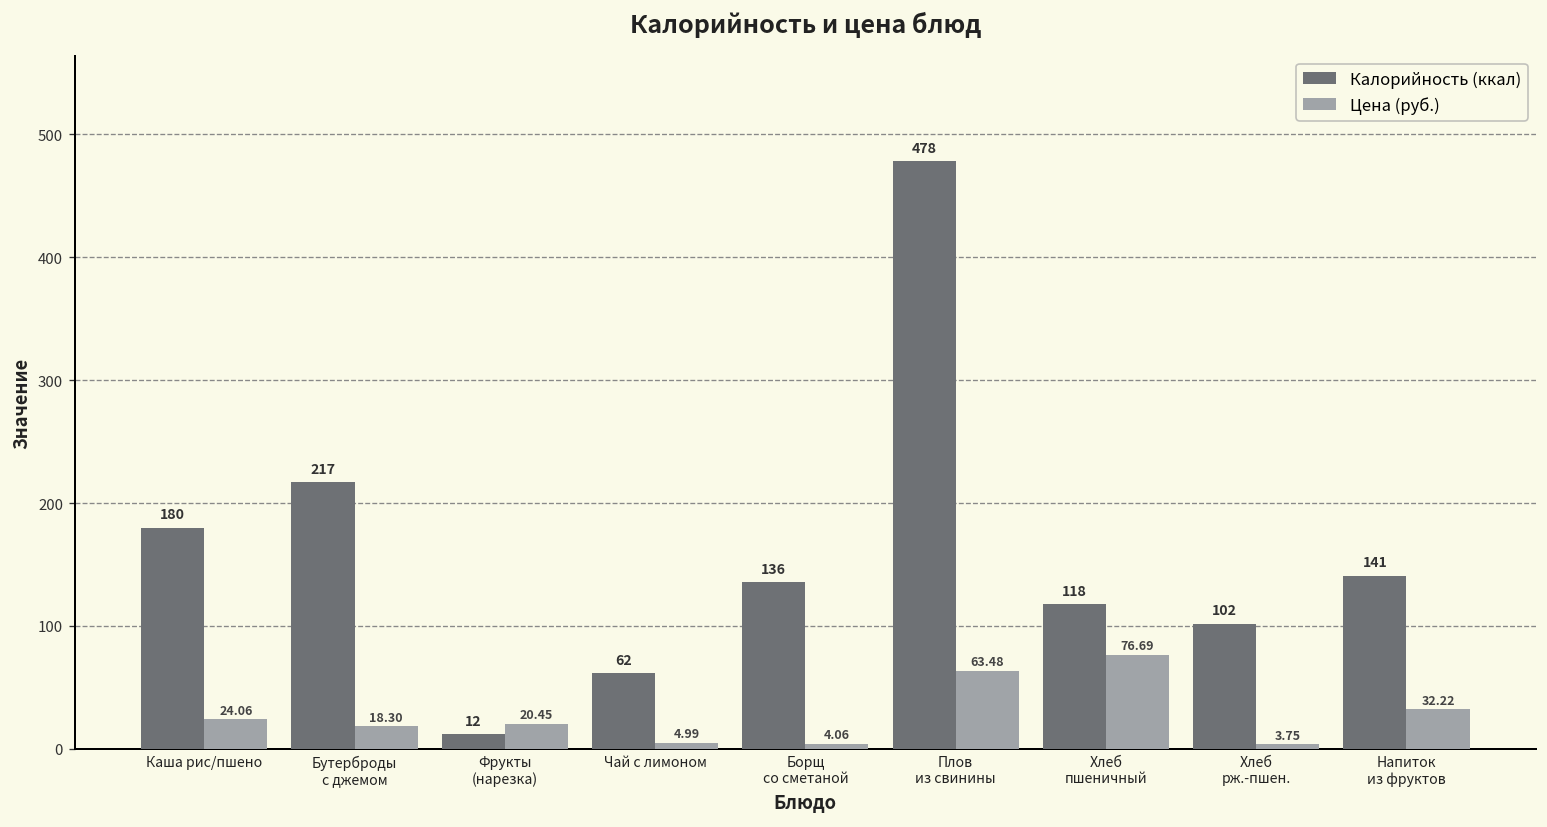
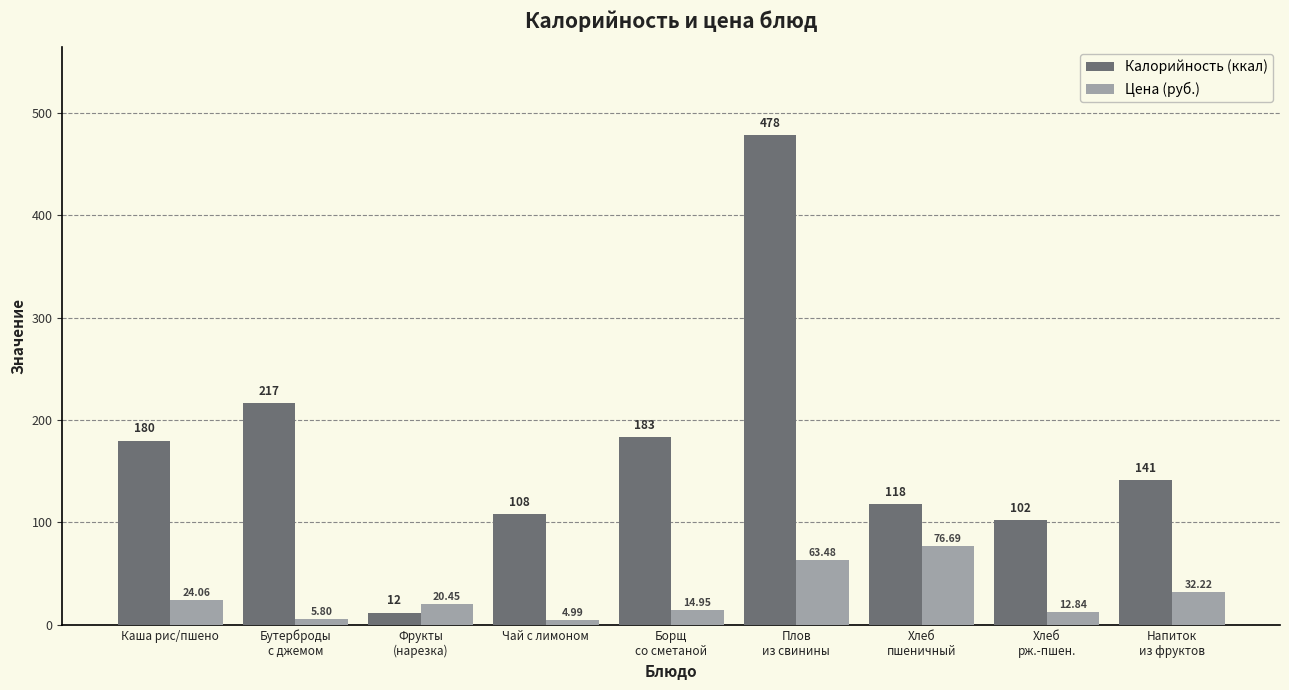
  {
    "Калорийность (ккал)": {
      "Каша рис/пшено": 180,
      "Бутерброды с джемом": 217,
      "Фрукты (нарезка)": 12,
-     "Чай с лимоном": 62,
-     "Борщ со сметаной": 136,
+     "Чай с лимоном": 108,
+     "Борщ со сметаной": 183,
      "Плов из свинины": 478,
      "Хлеб пшеничный": 118,
      "Хлеб рж.-пшен.": 102,
      "Напиток из фруктов": 141
    },
    "Цена (руб.)": {
      "Каша рис/пшено": 24.06,
-     "Бутерброды с джемом": 18.30,
+     "Бутерброды с джемом": 5.80,
      "Фрукты (нарезка)": 20.45,
      "Чай с лимоном": 4.99,
-     "Борщ со сметаной": 4.06,
+     "Борщ со сметаной": 14.95,
      "Плов из свинины": 63.48,
      "Хлеб пшеничный": 76.69,
-     "Хлеб рж.-пшен.": 3.75,
+     "Хлеб рж.-пшен.": 12.84,
      "Напиток из фруктов": 32.22
    }
  }
